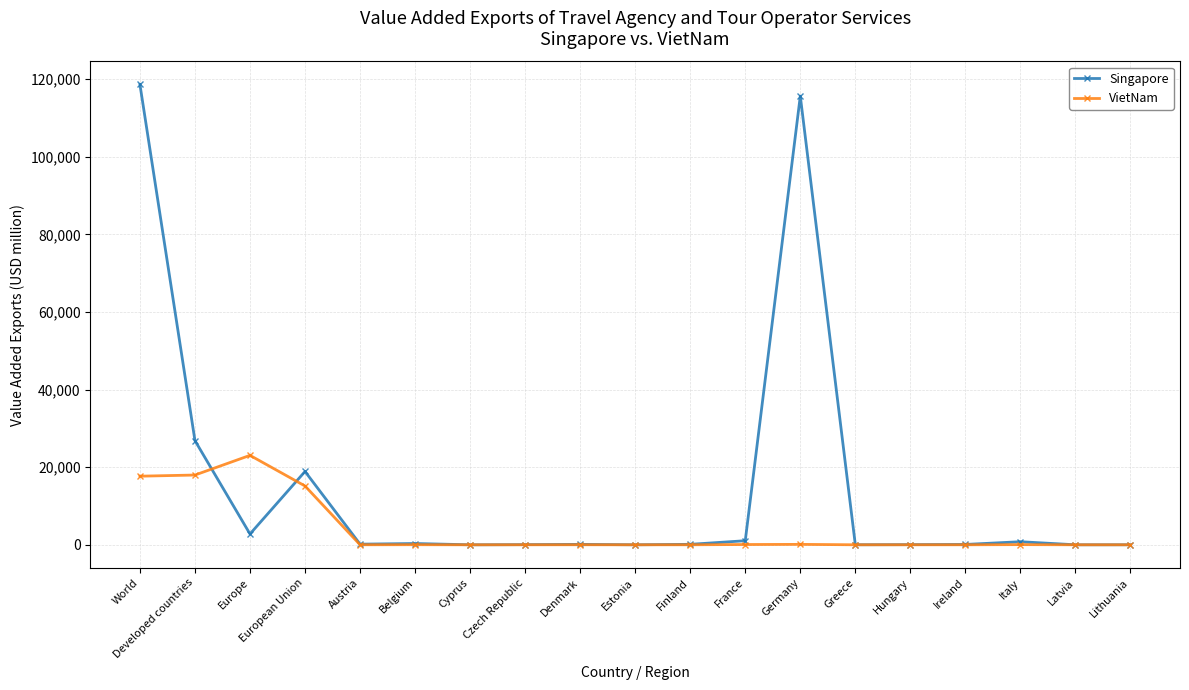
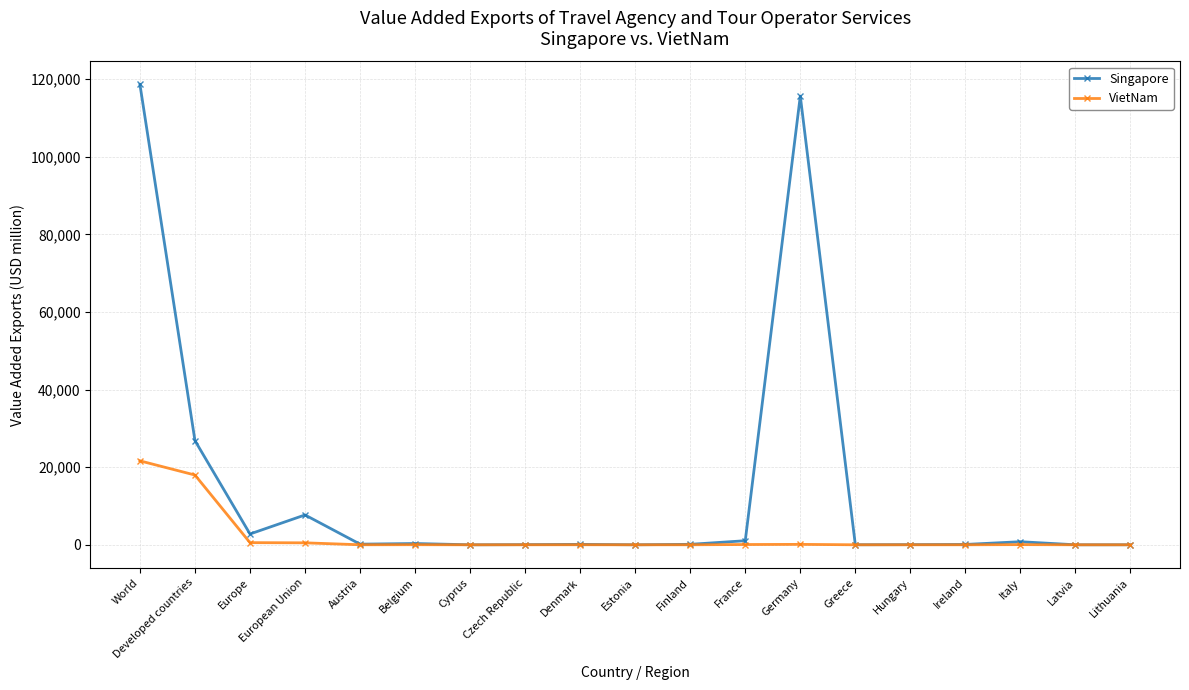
  {
    "Singapore": {
      "World": "119,000",
      "Developed countries": "27,000",
      "Europe": "3,000",
-     "European Union": "19,000",
+     "European Union": "8,000",
      "France": "1,000",
      "Germany": "116,000",
      "Italy": "1,000"
    },
    "VietNam": {
-     "World": "18,000",
+     "World": "22,000",
      "Developed countries": "18,000",
-     "Europe": "23,000",
-     "European Union": "15,000",
+     "Europe": "1,000",
+     "European Union": "1,000",
      "France": "0",
      "Germany": "0",
      "Italy": "0"
    }
  }
